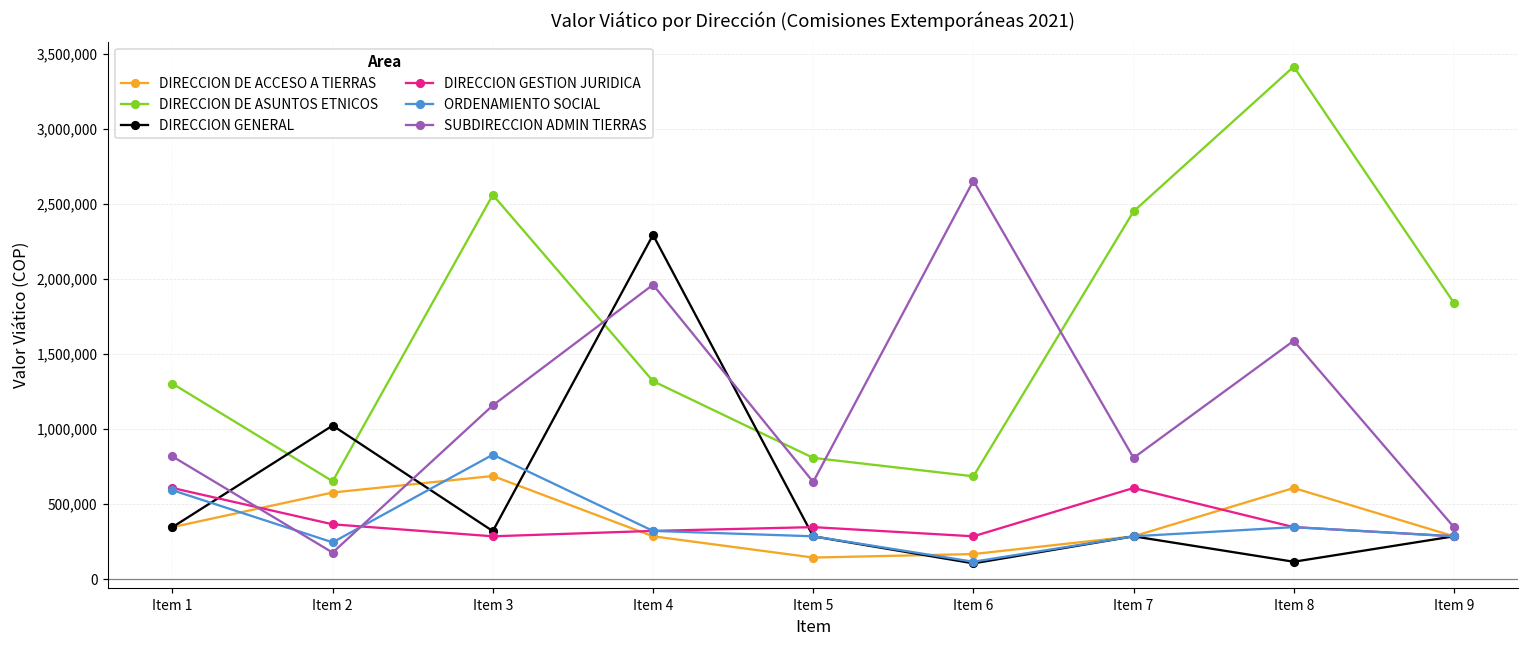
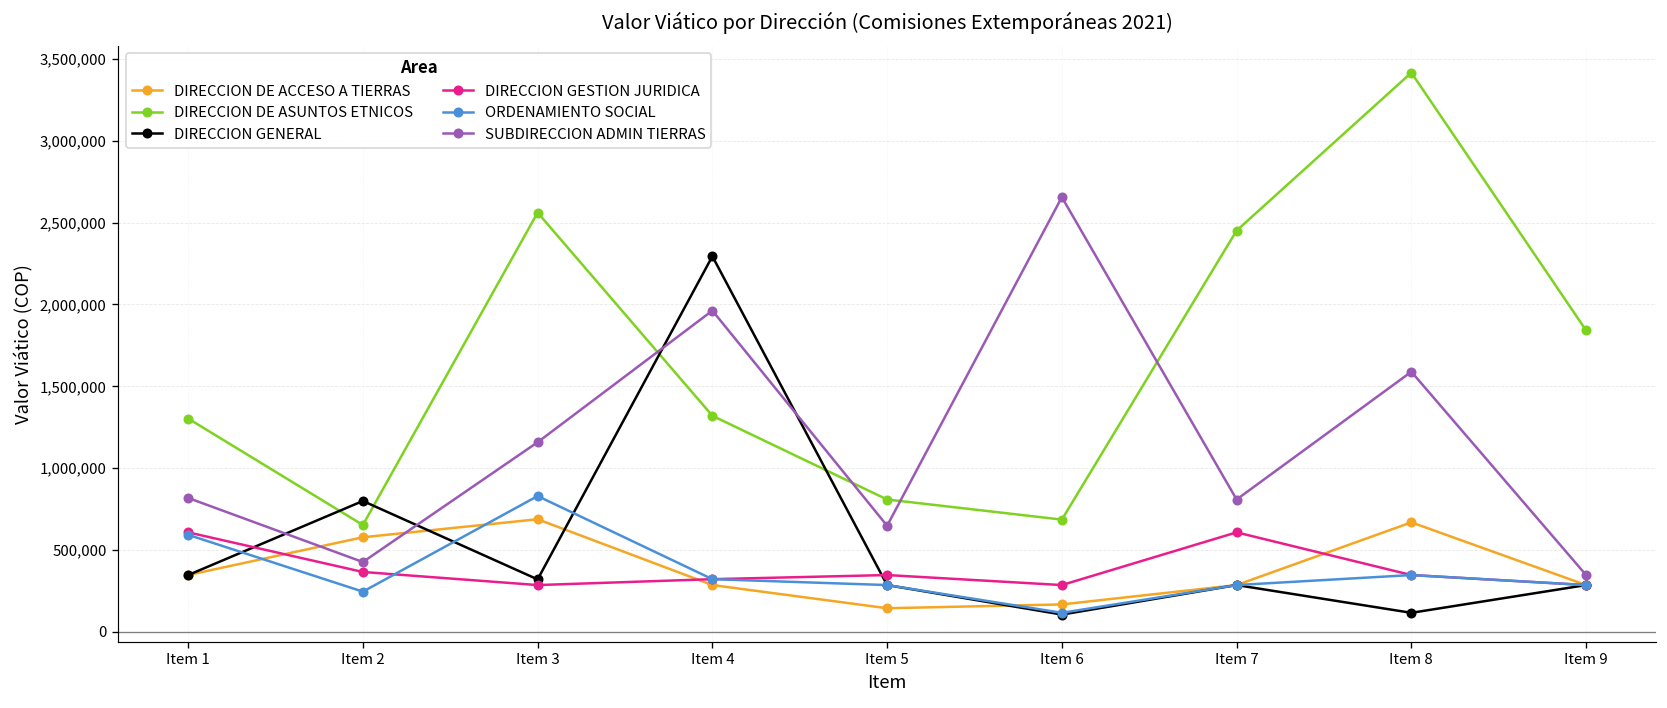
  {
    "DIRECCION DE ACCESO A TIERRAS": {
      "Item 2": "580,000",
      "Item 3": "690,000",
      "Item 4": "290,000",
      "Item 5": "140,000",
      "Item 6": "170,000",
-     "Item 8": "610,000"
+     "Item 8": "670,000"
    },
    "DIRECCION DE ASUNTOS ETNICOS": {
      "Item 1": "1,300,000",
      "Item 2": "650,000",
      "Item 3": "2,560,000",
      "Item 4": "1,320,000",
      "Item 5": "810,000",
      "Item 6": "690,000",
      "Item 7": "2,450,000",
      "Item 8": "3,420,000",
      "Item 9": "1,840,000"
    },
    "DIRECCION GENERAL": {
-     "Item 2": "1,020,000",
+     "Item 2": "800,000",
      "Item 3": "320,000",
      "Item 4": "2,290,000",
      "Item 8": "120,000"
    },
    "DIRECCION GESTION JURIDICA": {
      "Item 2": "370,000",
      "Item 3": "290,000",
      "Item 5": "350,000",
      "Item 6": "290,000",
      "Item 7": "610,000"
    },
    "ORDENAMIENTO SOCIAL": {
      "Item 2": "240,000",
      "Item 3": "830,000"
    },
    "SUBDIRECCION ADMIN TIERRAS": {
      "Item 1": "820,000",
-     "Item 2": "180,000",
+     "Item 2": "430,000",
      "Item 3": "1,160,000",
      "Item 4": "1,960,000",
      "Item 5": "650,000",
      "Item 6": "2,660,000",
      "Item 7": "810,000",
      "Item 8": "1,590,000",
      "Item 9": "350,000"
    }
  }
